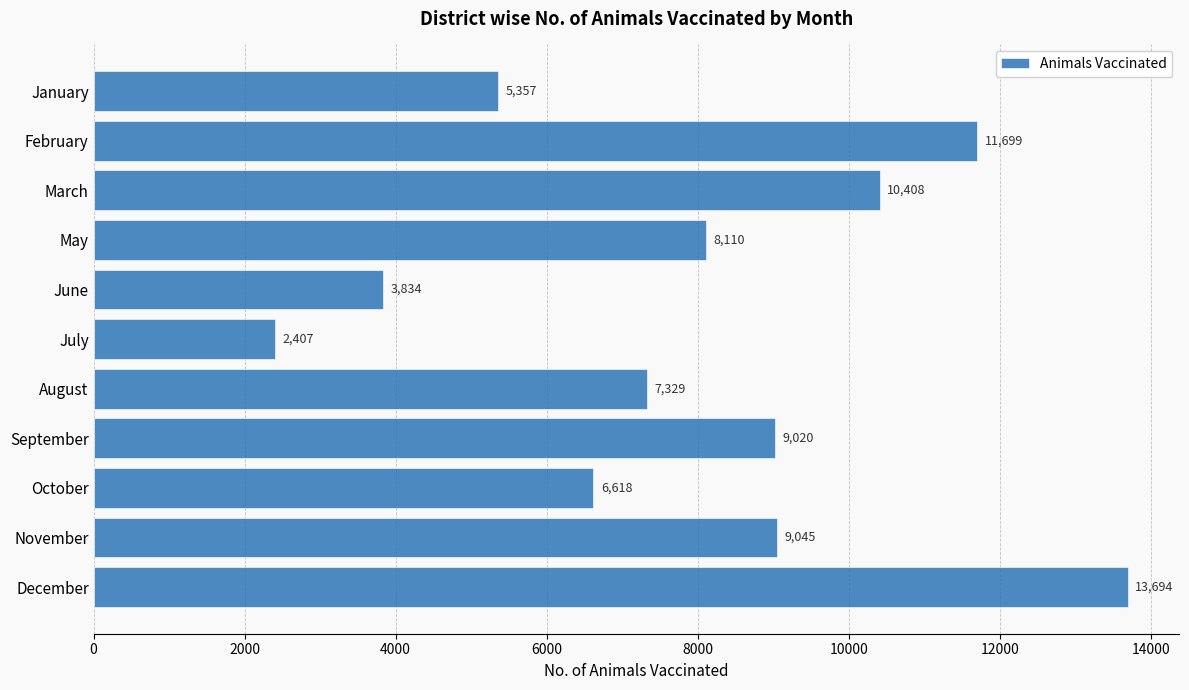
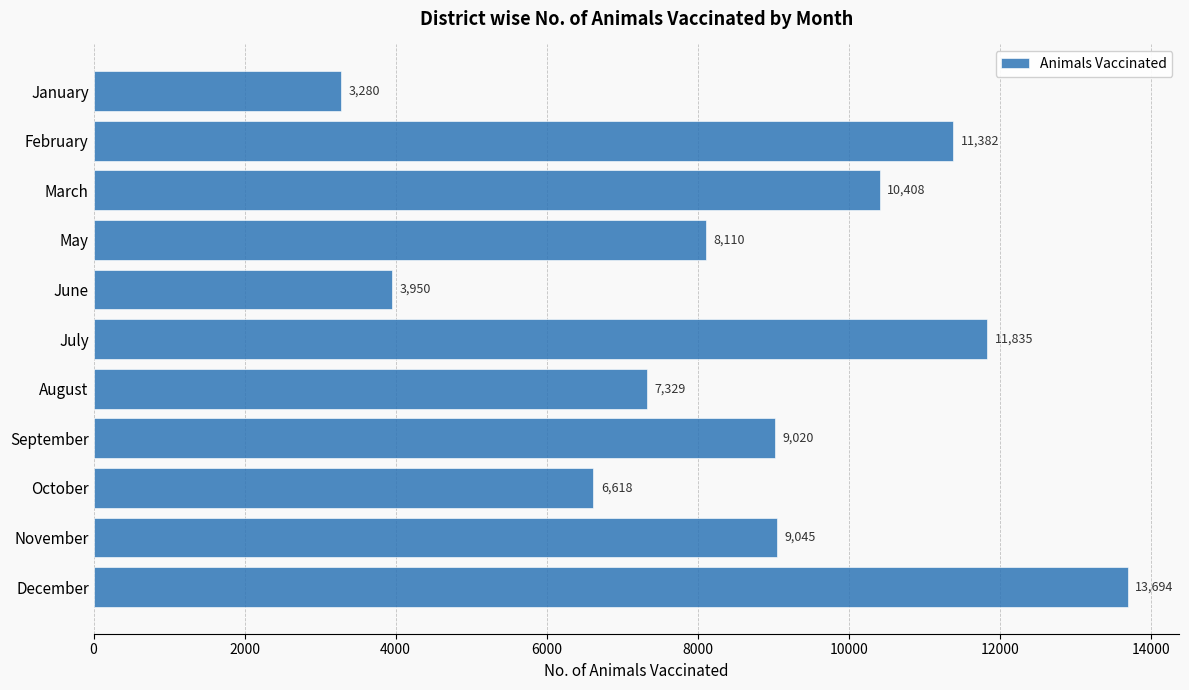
  {
-   "January": "5,357",
-   "February": "11,699",
+   "January": "3,280",
+   "February": "11,382",
    "March": "10,408",
    "May": "8,110",
-   "June": "3,834",
-   "July": "2,407",
+   "June": "3,950",
+   "July": "11,835",
    "August": "7,329",
    "September": "9,020",
    "October": "6,618",
    "November": "9,045",
    "December": "13,694"
  }
